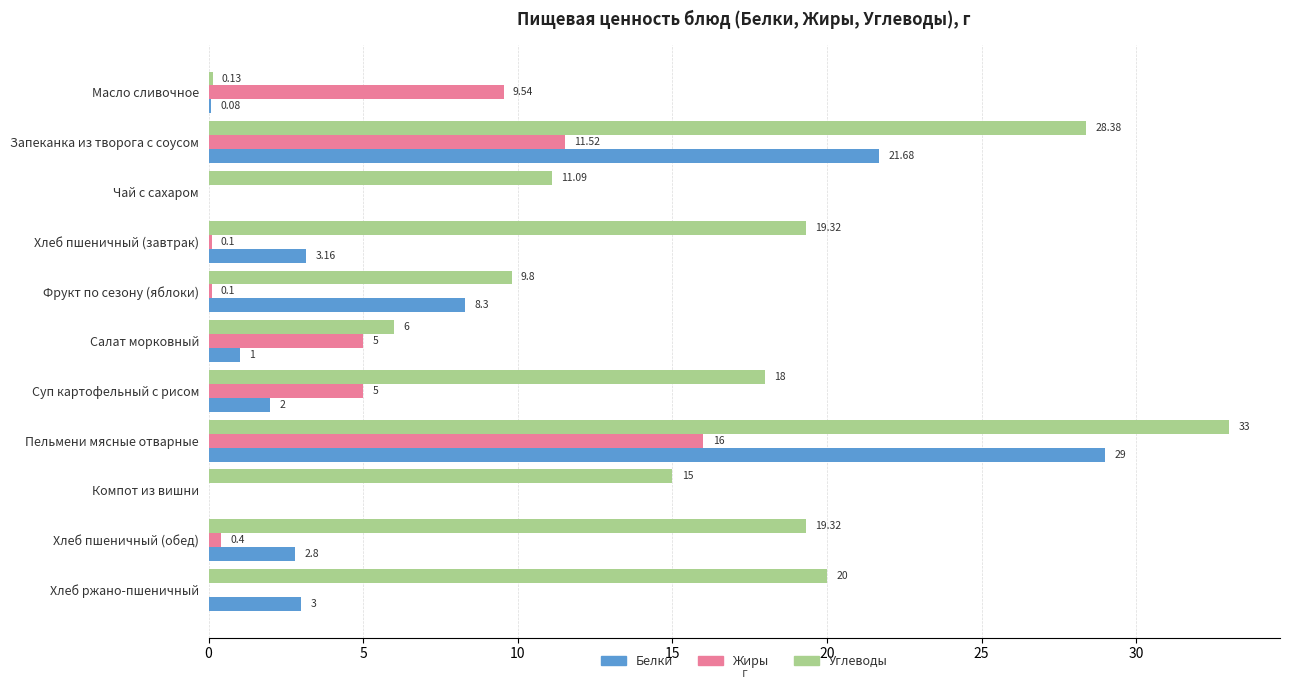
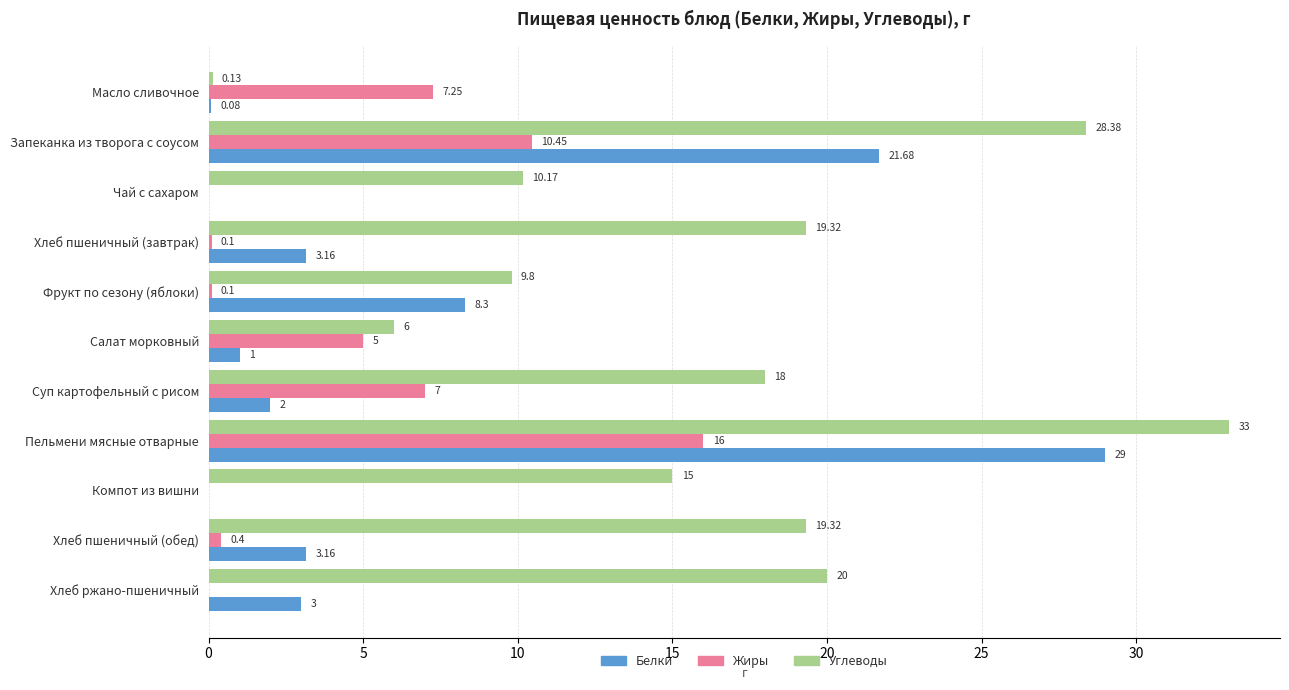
  {
    "Белки": {
      "Масло сливочное": 0.08,
      "Запеканка из творога с соусом": 21.68,
      "Хлеб пшеничный (завтрак)": 3.16,
      "Фрукт по сезону (яблоки)": 8.3,
      "Салат морковный": 1,
      "Суп картофельный с рисом": 2,
      "Пельмени мясные отварные": 29,
-     "Хлеб пшеничный (обед)": 2.8,
+     "Хлеб пшеничный (обед)": 3.16,
      "Хлеб ржано-пшеничный": 3
    },
    "Жиры": {
-     "Масло сливочное": 9.54,
-     "Запеканка из творога с соусом": 11.52,
+     "Масло сливочное": 7.25,
+     "Запеканка из творога с соусом": 10.45,
      "Хлеб пшеничный (завтрак)": 0.1,
      "Фрукт по сезону (яблоки)": 0.1,
      "Салат морковный": 5,
-     "Суп картофельный с рисом": 5,
+     "Суп картофельный с рисом": 7,
      "Пельмени мясные отварные": 16,
      "Хлеб пшеничный (обед)": 0.4
    },
    "Углеводы": {
      "Масло сливочное": 0.13,
      "Запеканка из творога с соусом": 28.38,
-     "Чай с сахаром": 11.09,
+     "Чай с сахаром": 10.17,
      "Хлеб пшеничный (завтрак)": 19.32,
      "Фрукт по сезону (яблоки)": 9.8,
      "Салат морковный": 6,
      "Суп картофельный с рисом": 18,
      "Пельмени мясные отварные": 33,
      "Компот из вишни": 15,
      "Хлеб пшеничный (обед)": 19.32,
      "Хлеб ржано-пшеничный": 20
    }
  }
